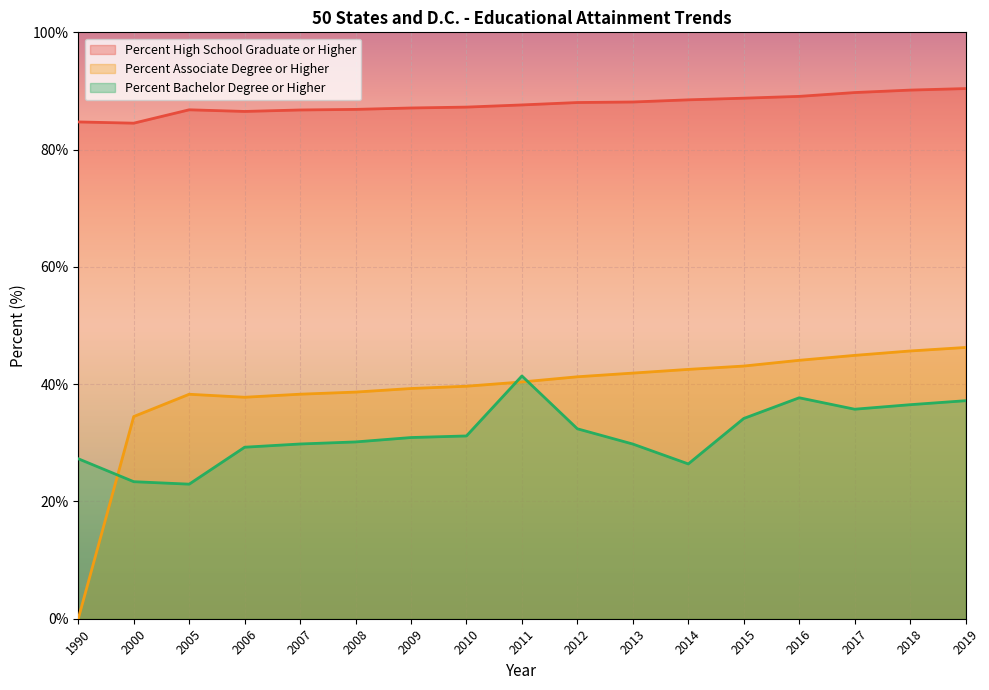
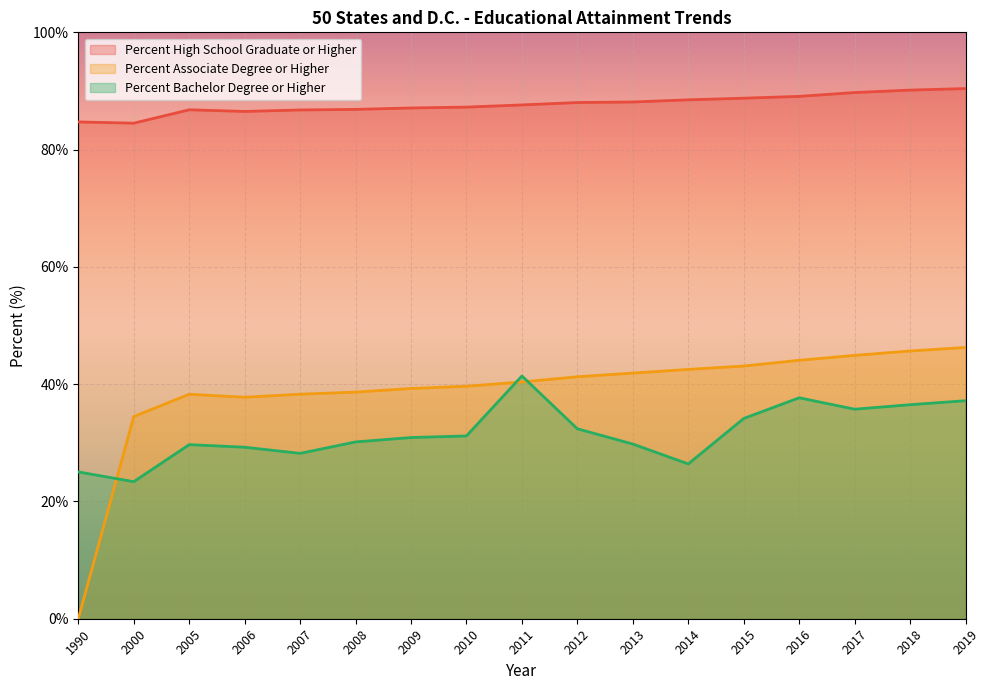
  {
    "Percent Bachelor Degree or Higher": {
-     "1990": "27%",
+     "1990": "25%",
      "2000": "23%",
-     "2005": "23%",
+     "2005": "30%",
      "2006": "29%",
-     "2007": "30%",
+     "2007": "28%",
      "2008": "30%",
      "2009": "31%",
      "2010": "31%",
      "2011": "41%",
      "2012": "32%",
      "2013": "30%",
      "2014": "26%",
      "2015": "34%",
      "2016": "38%",
      "2017": "36%",
      "2018": "37%",
      "2019": "37%"
    }
  }
